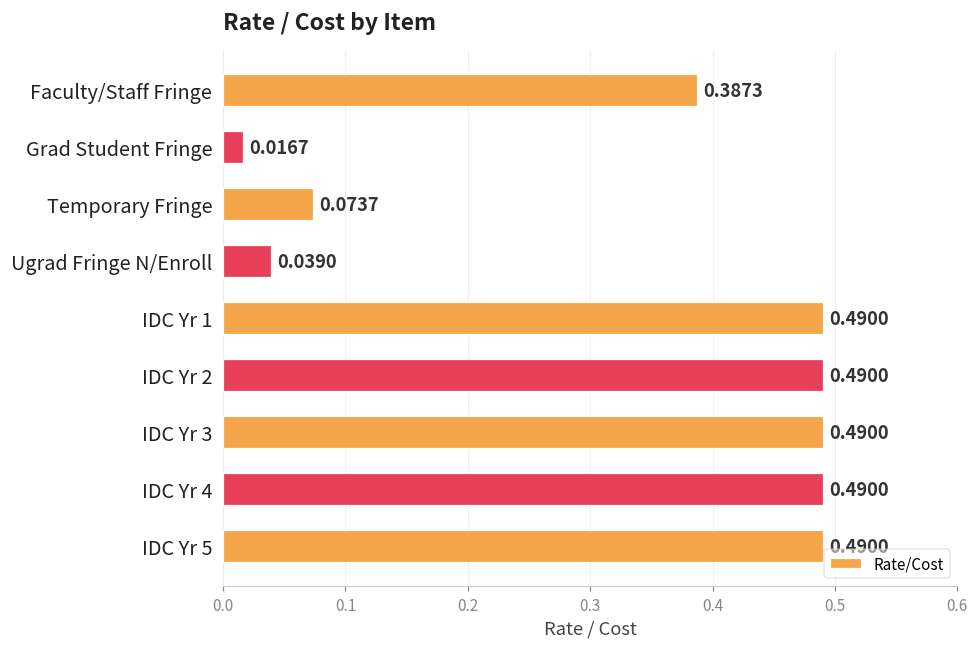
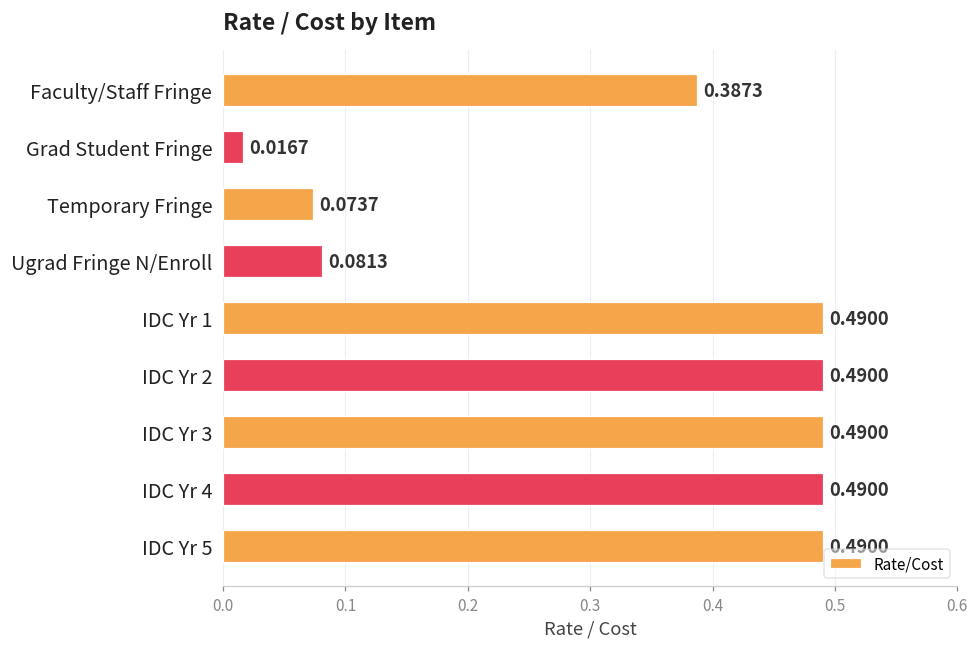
  {
    "Faculty/Staff Fringe": 0.3873,
    "Grad Student Fringe": 0.0167,
    "Temporary Fringe": 0.0737,
-   "Ugrad Fringe N/Enroll": 0.0390,
+   "Ugrad Fringe N/Enroll": 0.0813,
    "IDC Yr 1": 0.4900,
    "IDC Yr 2": 0.4900,
    "IDC Yr 3": 0.4900,
    "IDC Yr 4": 0.4900
  }
